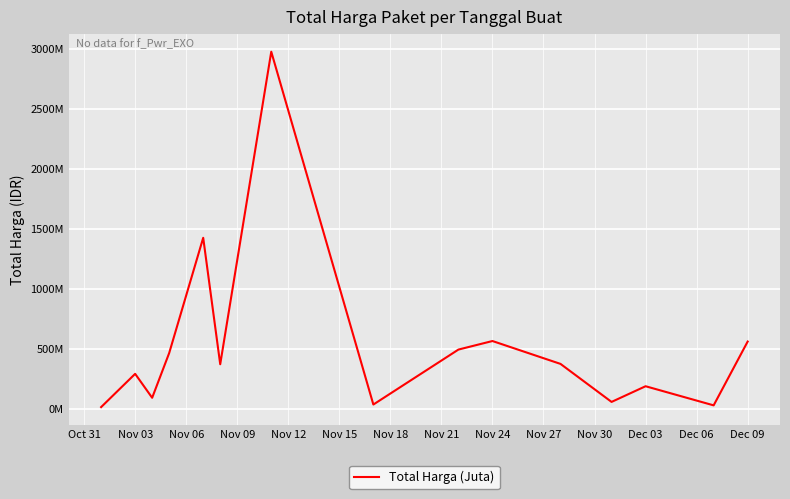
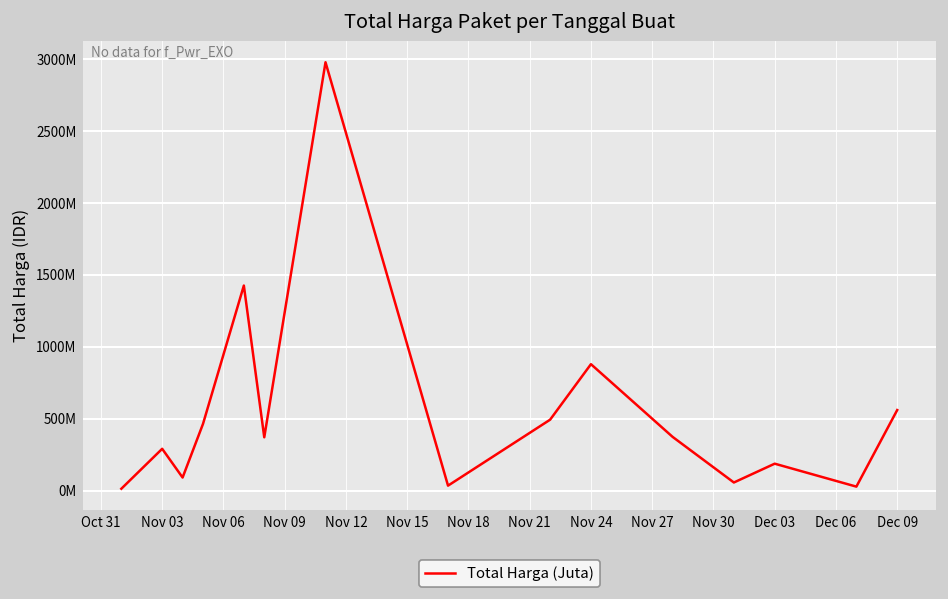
  {
    "Nov 03": 290000000,
-   "Nov 24": 560000000,
+   "Nov 24": 880000000,
    "Dec 03": 190000000,
    "Dec 09": 560000000
  }
